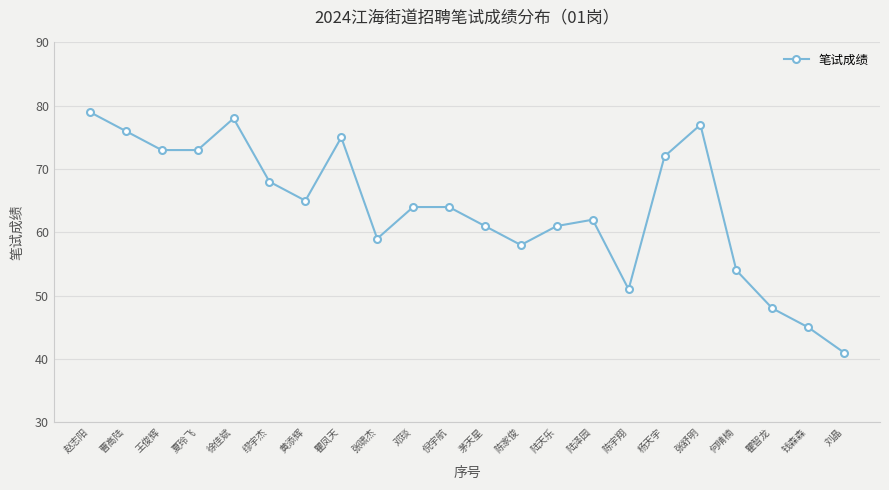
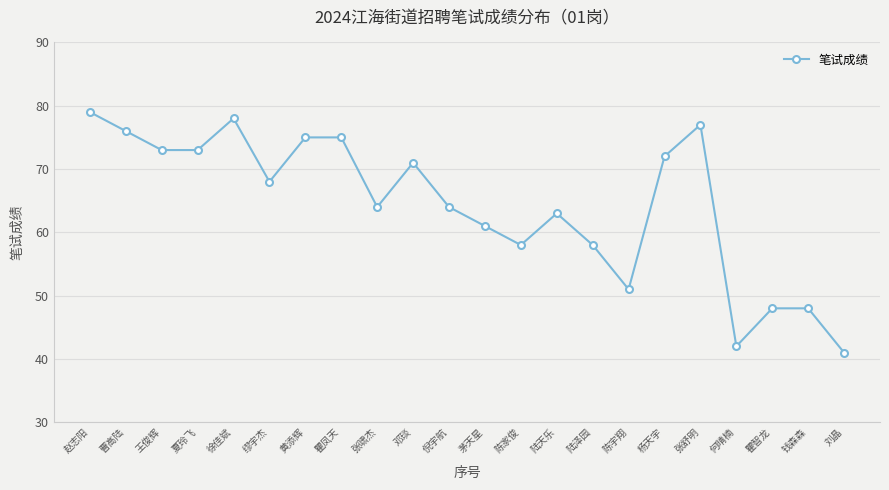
  {
    "赵志阳": 79,
    "曹高陆": 76,
    "王俊辉": 73,
    "夏玲飞": 73,
    "徐佳斌": 78,
    "缪宇杰": 68,
-   "黄添辉": 65,
+   "黄添辉": 75,
    "瞿凤天": 75,
-   "张啸杰": 59,
-   "邓琰": 64,
+   "张啸杰": 64,
+   "邓琰": 71,
    "倪宇航": 64,
    "茅天星": 61,
    "陈家俊": 58,
-   "陆天乐": 61,
-   "陆泽园": 62,
+   "陆天乐": 63,
+   "陆泽园": 58,
    "陈宇翔": 51,
    "杨天宇": 72,
    "张舒明": 77,
-   "何晴楠": 54,
+   "何晴楠": 42,
    "瞿智龙": 48,
-   "钱森森": 45,
+   "钱森森": 48,
    "刘晶": 41
  }
